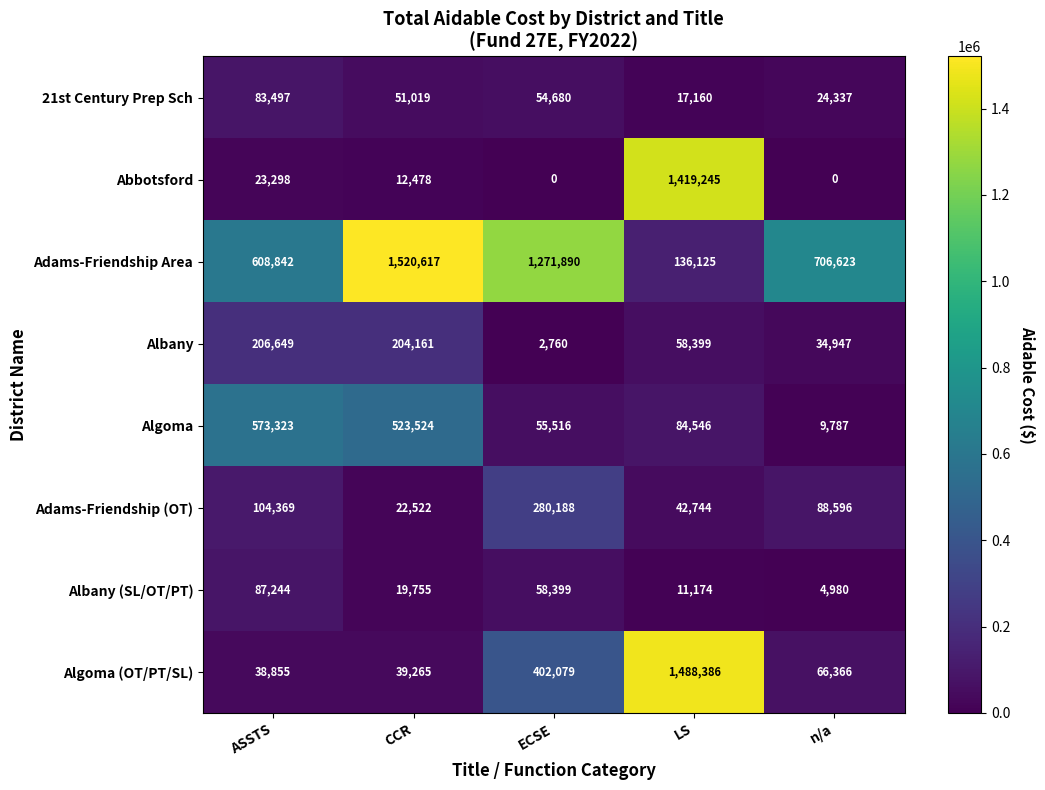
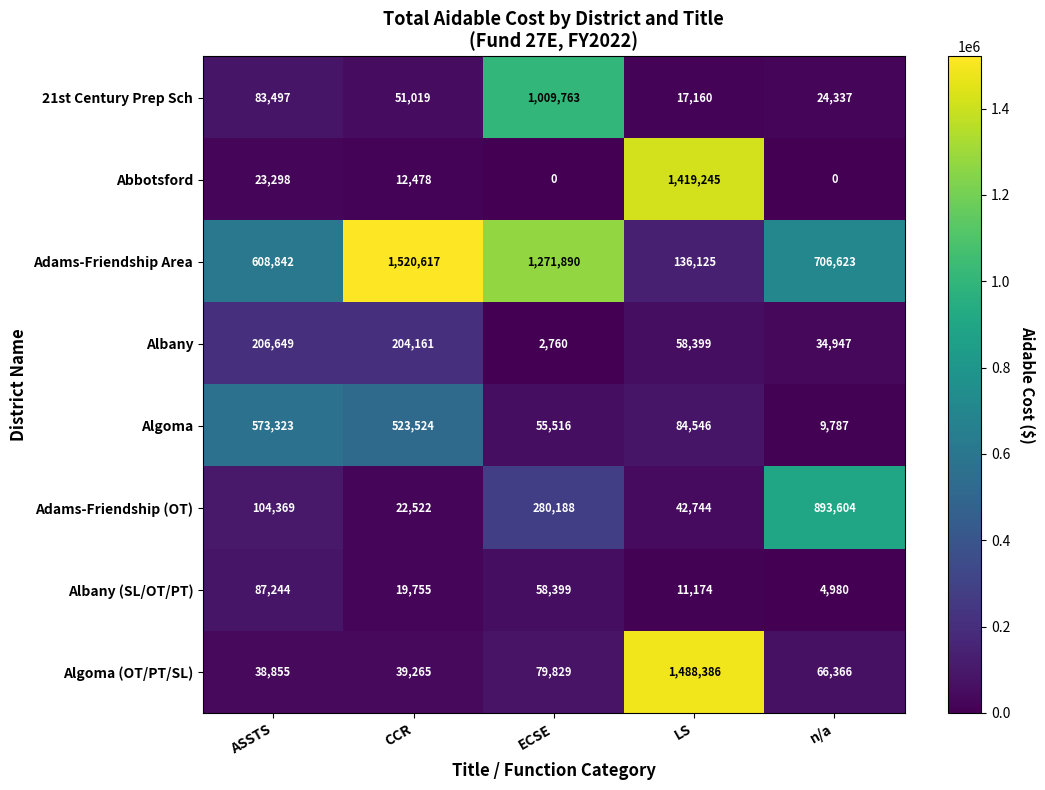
  {
    "21st Century Prep Sch": {
      "ASSTS": "83,497",
      "CCR": "51,019",
-     "ECSE": "54,680",
+     "ECSE": "1,009,763",
      "LS": "17,160",
      "n/a": "24,337"
    },
    "Abbotsford": {
      "ASSTS": "23,298",
      "CCR": "12,478",
      "ECSE": "0",
      "LS": "1,419,245",
      "n/a": "0"
    },
    "Adams-Friendship Area": {
      "ASSTS": "608,842",
      "CCR": "1,520,617",
      "ECSE": "1,271,890",
      "LS": "136,125",
      "n/a": "706,623"
    },
    "Albany": {
      "ASSTS": "206,649",
      "CCR": "204,161",
      "ECSE": "2,760",
      "LS": "58,399",
      "n/a": "34,947"
    },
    "Algoma": {
      "ASSTS": "573,323",
      "CCR": "523,524",
      "ECSE": "55,516",
      "LS": "84,546",
      "n/a": "9,787"
    },
    "Adams-Friendship (OT)": {
      "ASSTS": "104,369",
      "CCR": "22,522",
      "ECSE": "280,188",
      "LS": "42,744",
-     "n/a": "88,596"
+     "n/a": "893,604"
    },
    "Albany (SL/OT/PT)": {
      "ASSTS": "87,244",
      "CCR": "19,755",
      "ECSE": "58,399",
      "LS": "11,174",
      "n/a": "4,980"
    },
    "Algoma (OT/PT/SL)": {
      "ASSTS": "38,855",
      "CCR": "39,265",
-     "ECSE": "402,079",
+     "ECSE": "79,829",
      "LS": "1,488,386",
      "n/a": "66,366"
    }
  }
